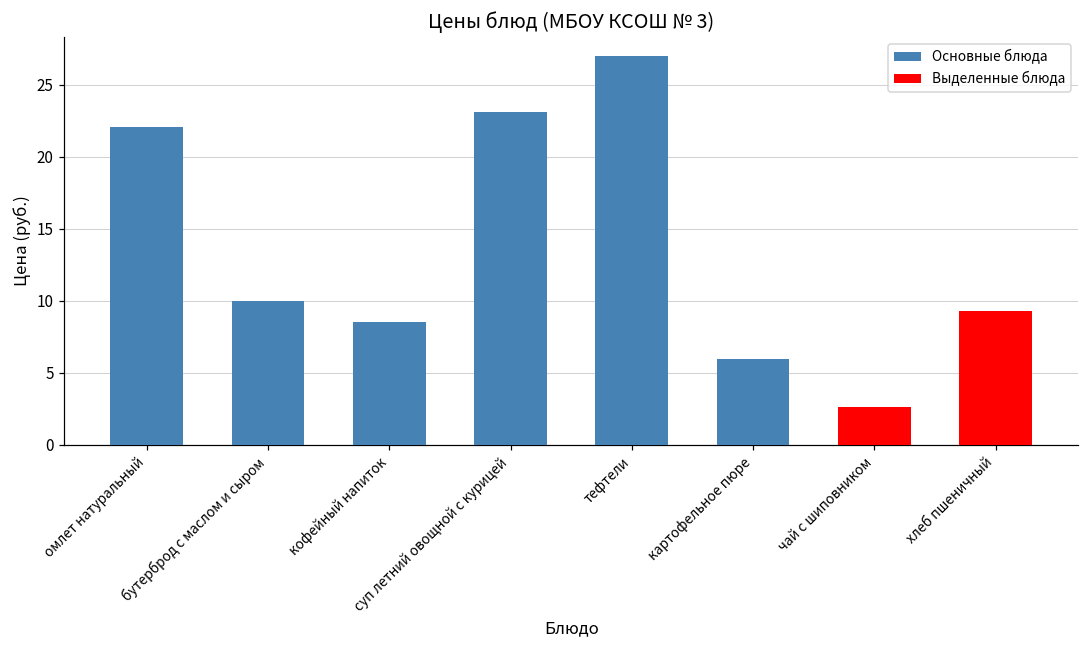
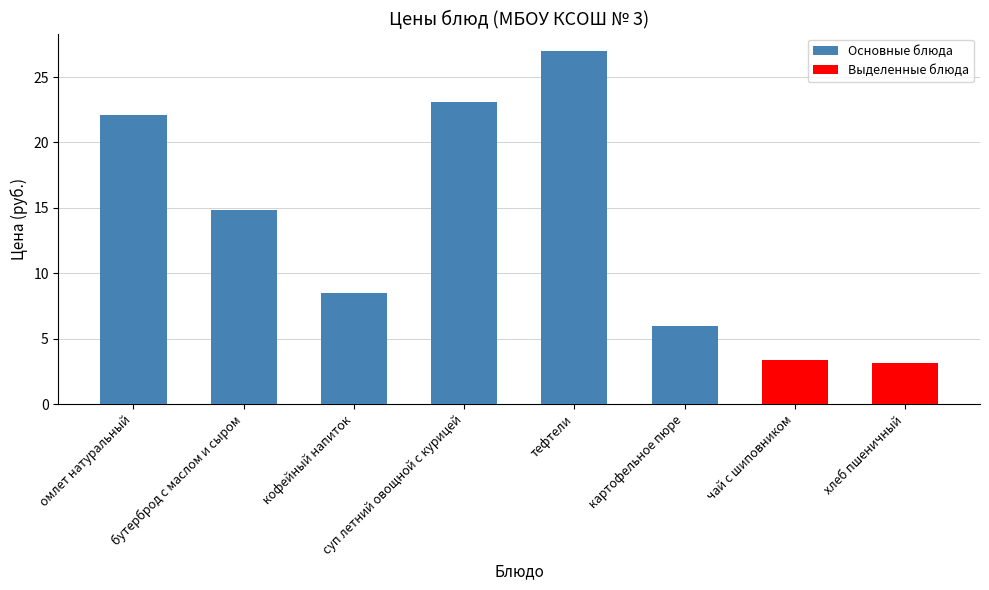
  {
    "Основные блюда": {
      "омлет натуральный": 22.1,
-     "бутерброд с маслом и сыром": 10.0,
+     "бутерброд с маслом и сыром": 14.9,
      "кофейный напиток": 8.5,
      "суп летний овощной с курицей": 23.1,
      "тефтели": 27.0,
      "картофельное пюре": 6.0
    },
    "Выделенные блюда": {
-     "чай с шиповником": 2.6,
-     "хлеб пшеничный": 9.3
+     "чай с шиповником": 3.4,
+     "хлеб пшеничный": 3.2
    }
  }
